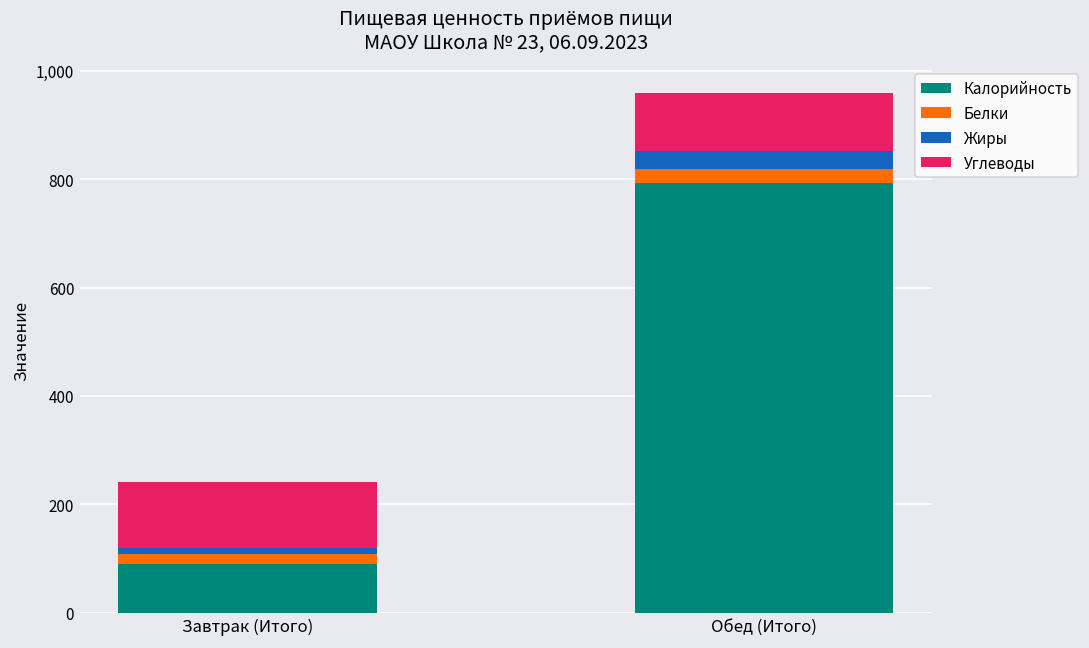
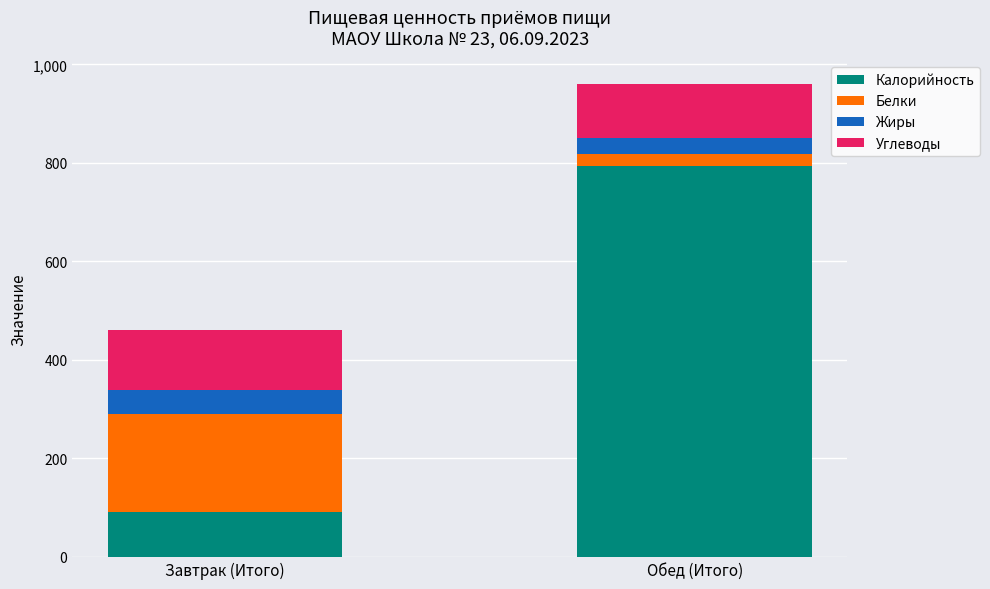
  {
    "Калорийность": {
      "Завтрак (Итого)": 90,
      "Обед (Итого)": 790
    },
    "Белки": {
-     "Завтрак (Итого)": 20,
+     "Завтрак (Итого)": 200,
      "Обед (Итого)": 30
    },
    "Жиры": {
-     "Завтрак (Итого)": 10,
+     "Завтрак (Итого)": 50,
      "Обед (Итого)": 30
    },
    "Углеводы": {
      "Завтрак (Итого)": 120,
      "Обед (Итого)": 110
    }
  }
